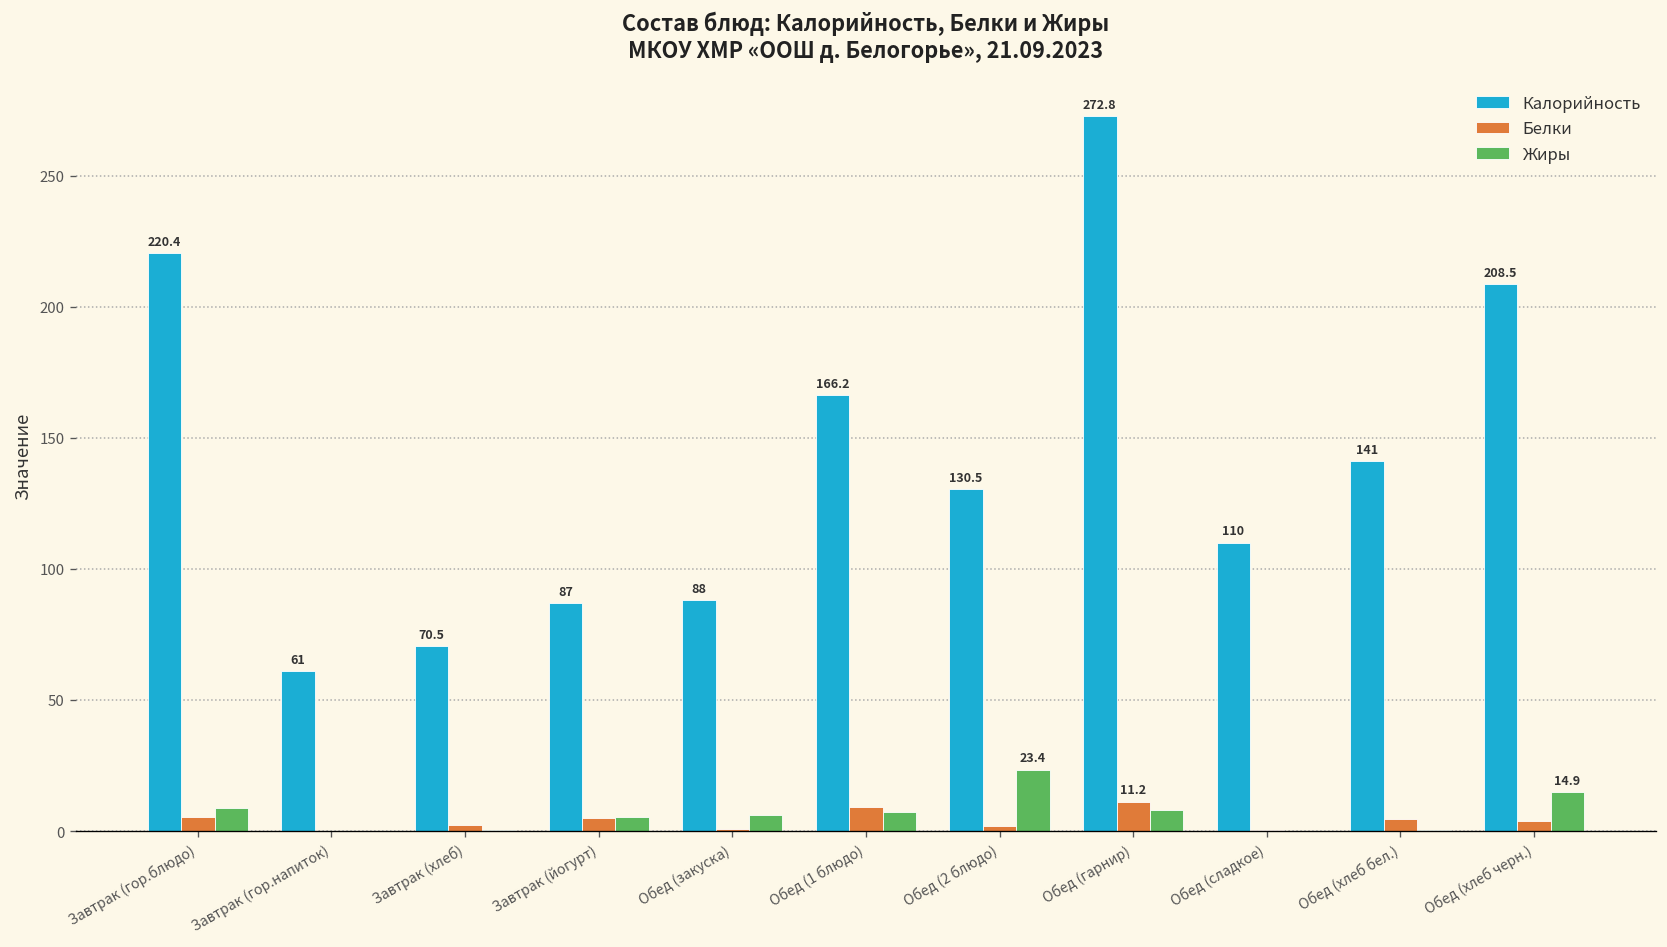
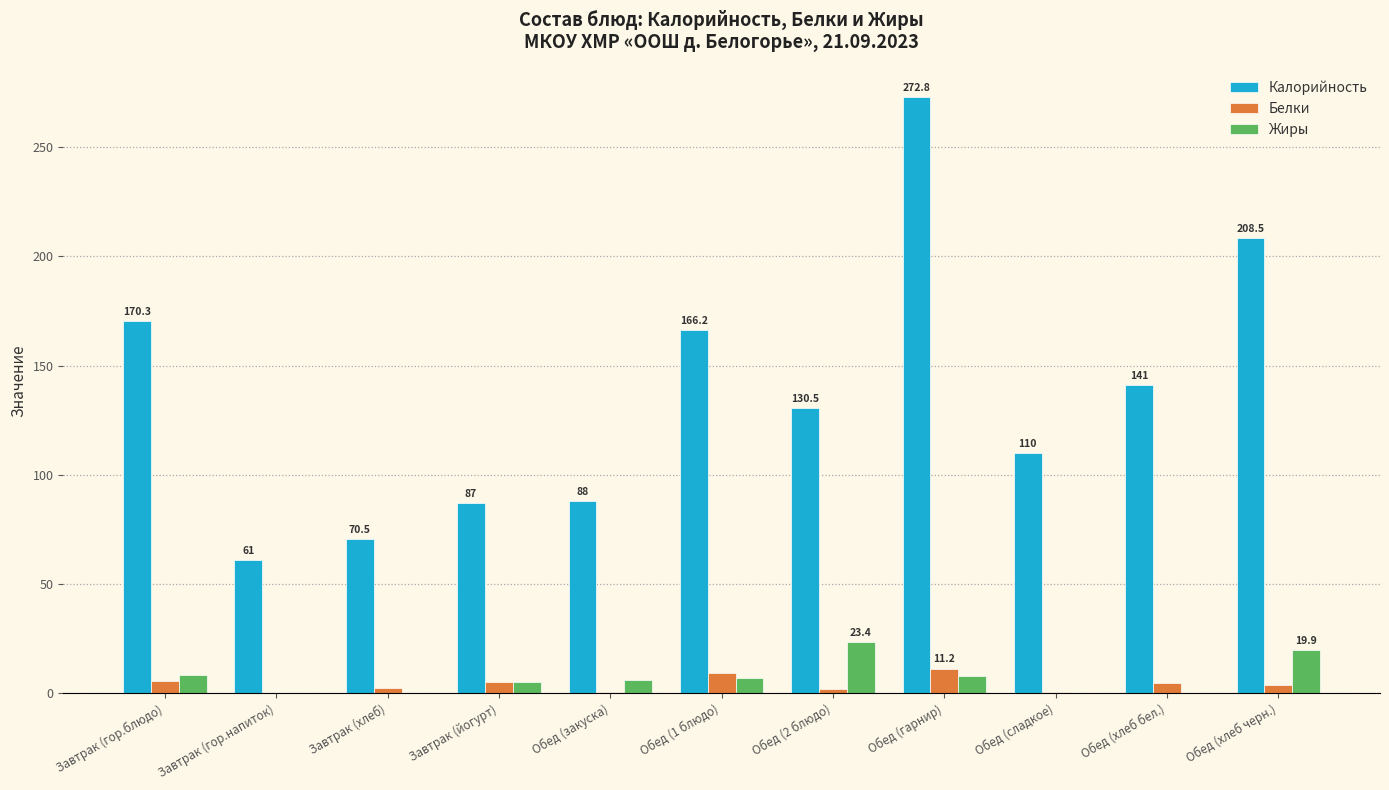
  {
    "Калорийность": {
-     "Завтрак (гор.блюдо)": 220.4,
+     "Завтрак (гор.блюдо)": 170.3,
      "Завтрак (гор.напиток)": 61,
      "Завтрак (хлеб)": 70.5,
      "Завтрак (йогурт)": 87,
      "Обед (закуска)": 88,
      "Обед (1 блюдо)": 166.2,
      "Обед (2 блюдо)": 130.5,
      "Обед (гарнир)": 272.8,
      "Обед (сладкое)": 110,
      "Обед (хлеб бел.)": 141,
      "Обед (хлеб черн.)": 208.5
    },
    "Белки": {
      "Обед (гарнир)": 11.2
    },
    "Жиры": {
      "Обед (2 блюдо)": 23.4,
-     "Обед (хлеб черн.)": 14.9
+     "Обед (хлеб черн.)": 19.9
    }
  }
